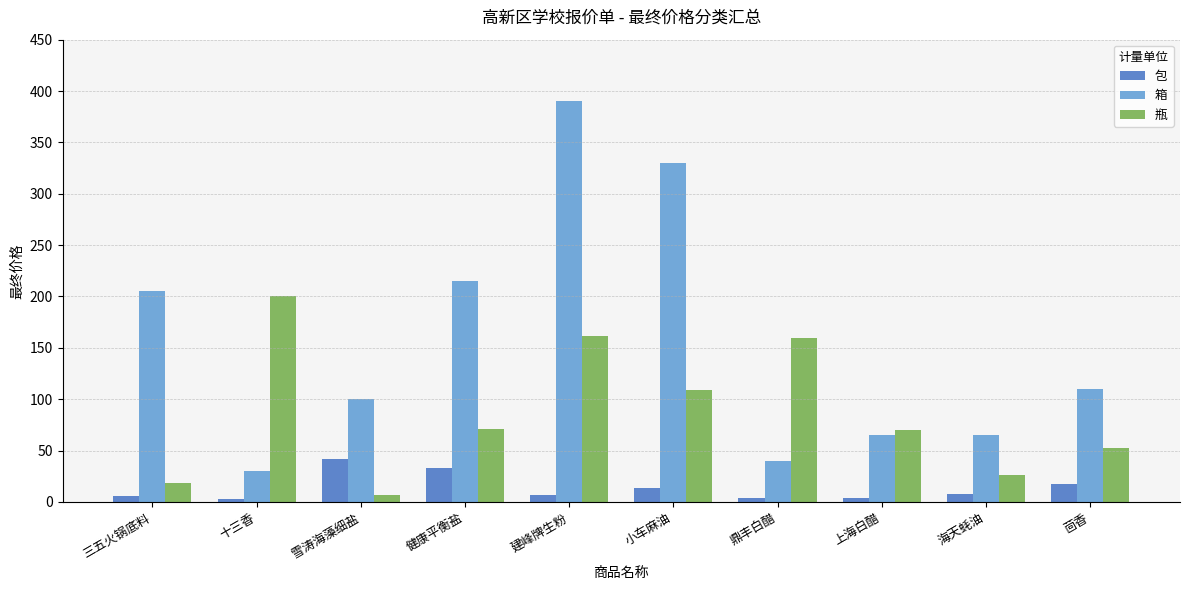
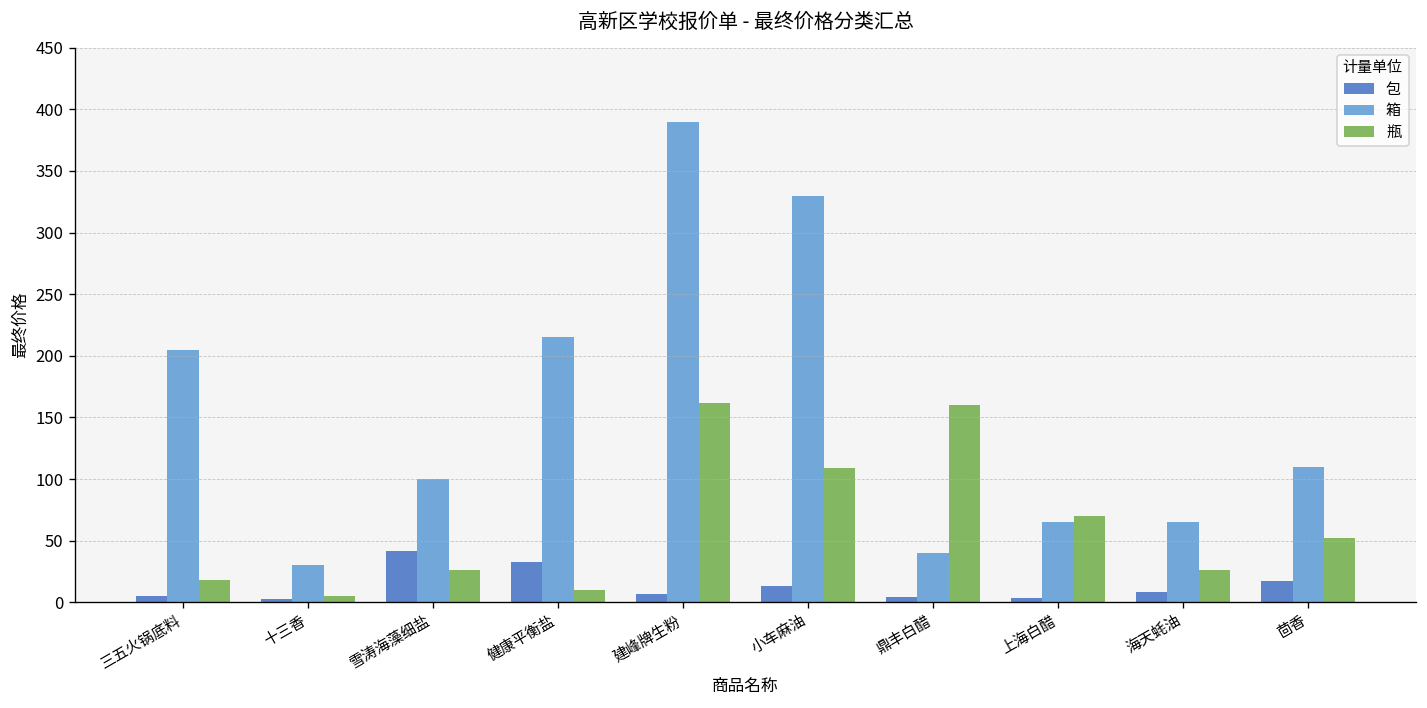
  {
    "瓶": {
      "三五火锅底料": 18,
-     "十三香": 200,
-     "雪涛海藻细盐": 7,
-     "健康平衡盐": 71,
+     "十三香": 5,
+     "雪涛海藻细盐": 27,
+     "健康平衡盐": 10,
      "建峰牌生粉": 162,
      "小车麻油": 109,
      "鼎丰白醋": 160,
      "上海白醋": 70,
      "海天蚝油": 26,
      "茴香": 53
    }
  }
